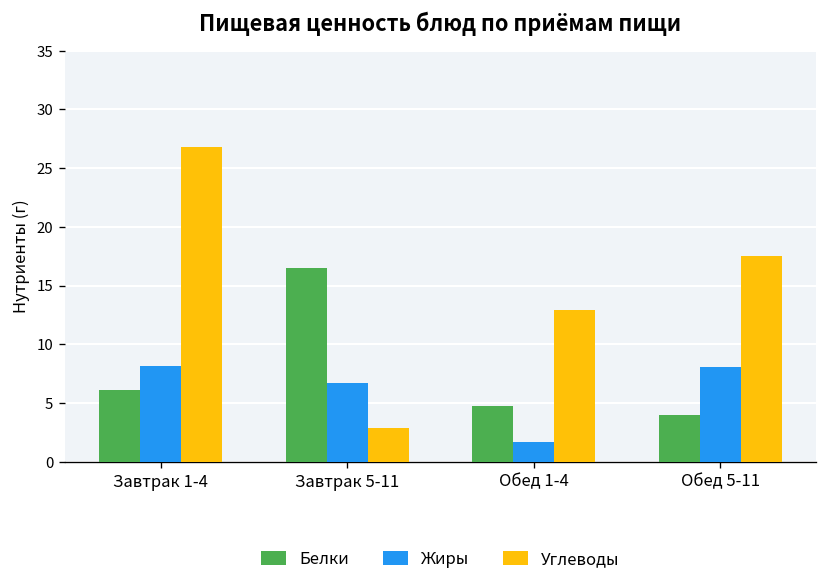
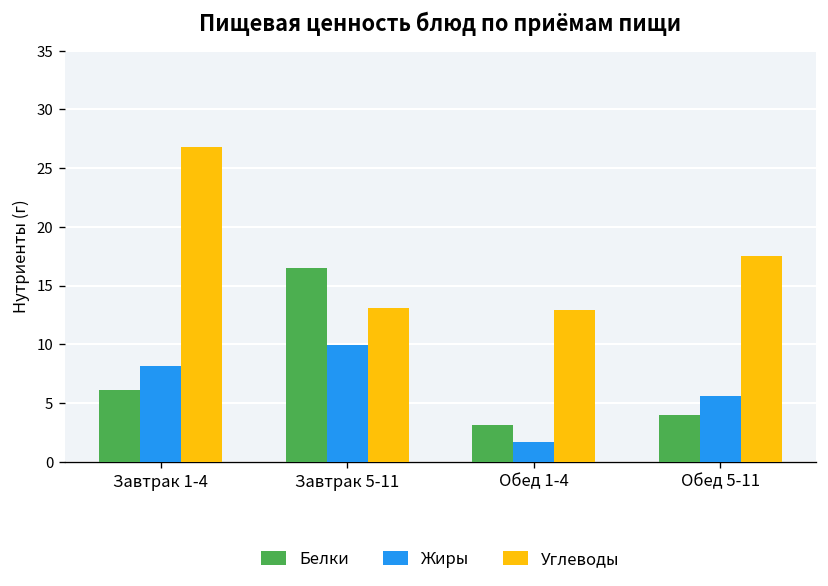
  {
    "Белки": {
      "Завтрак 1-4": 6,
      "Завтрак 5-11": 16,
-     "Обед 1-4": 5,
+     "Обед 1-4": 3,
      "Обед 5-11": 4
    },
    "Жиры": {
      "Завтрак 1-4": 8,
-     "Завтрак 5-11": 7,
+     "Завтрак 5-11": 10,
      "Обед 1-4": 2,
-     "Обед 5-11": 8
+     "Обед 5-11": 6
    },
    "Углеводы": {
      "Завтрак 1-4": 27,
-     "Завтрак 5-11": 3,
+     "Завтрак 5-11": 13,
      "Обед 1-4": 13,
      "Обед 5-11": 17
    }
  }
